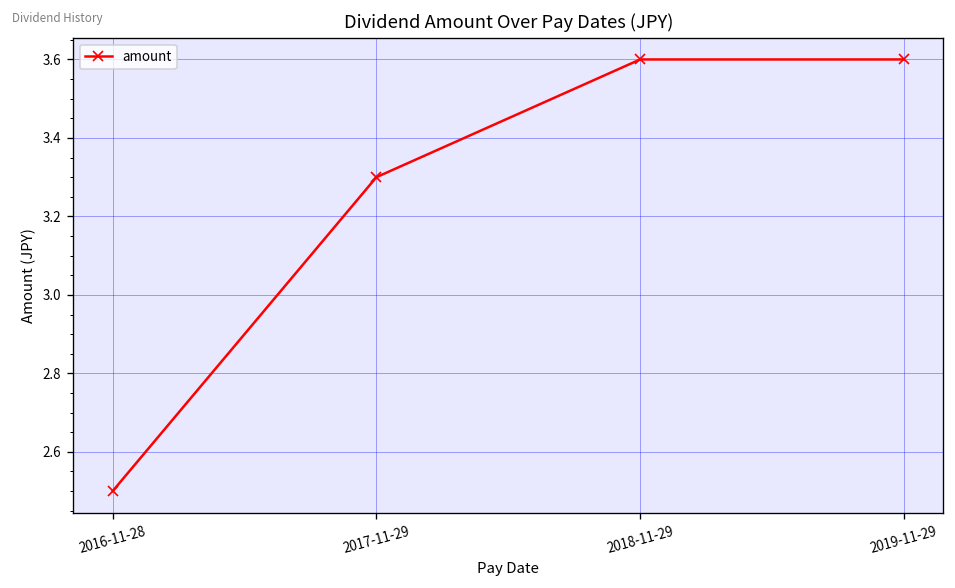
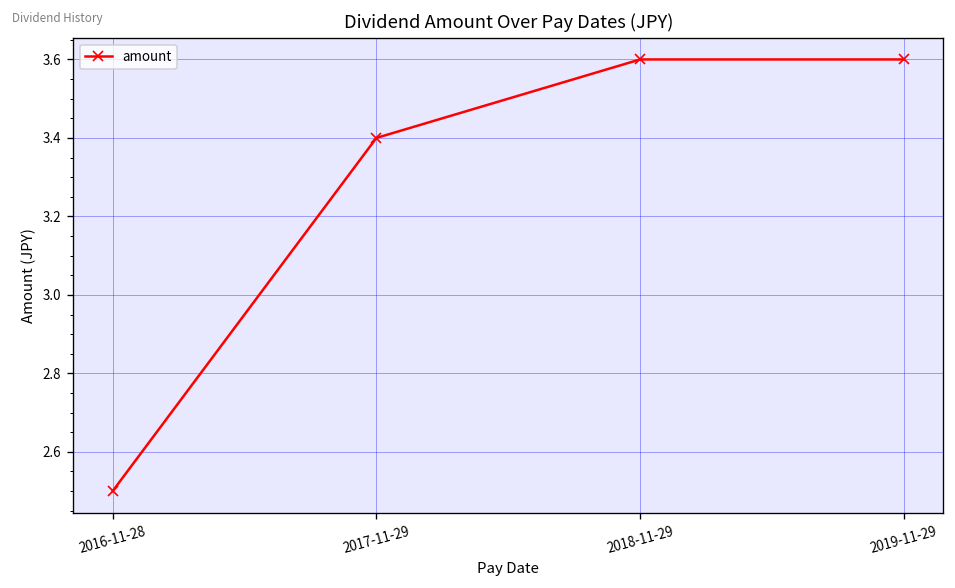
  {
    "2016-11-28": 2.5,
-   "2017-11-29": 3.3,
+   "2017-11-29": 3.4,
    "2018-11-29": 3.6,
    "2019-11-29": 3.6
  }
